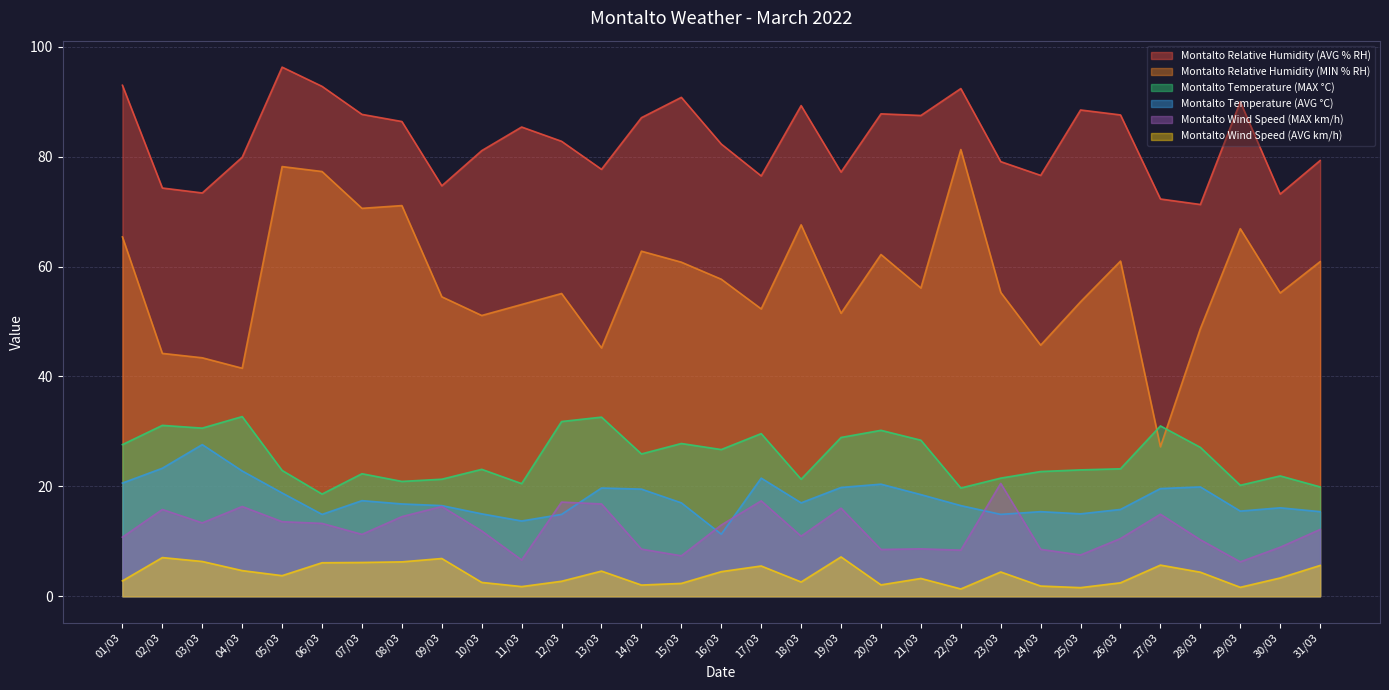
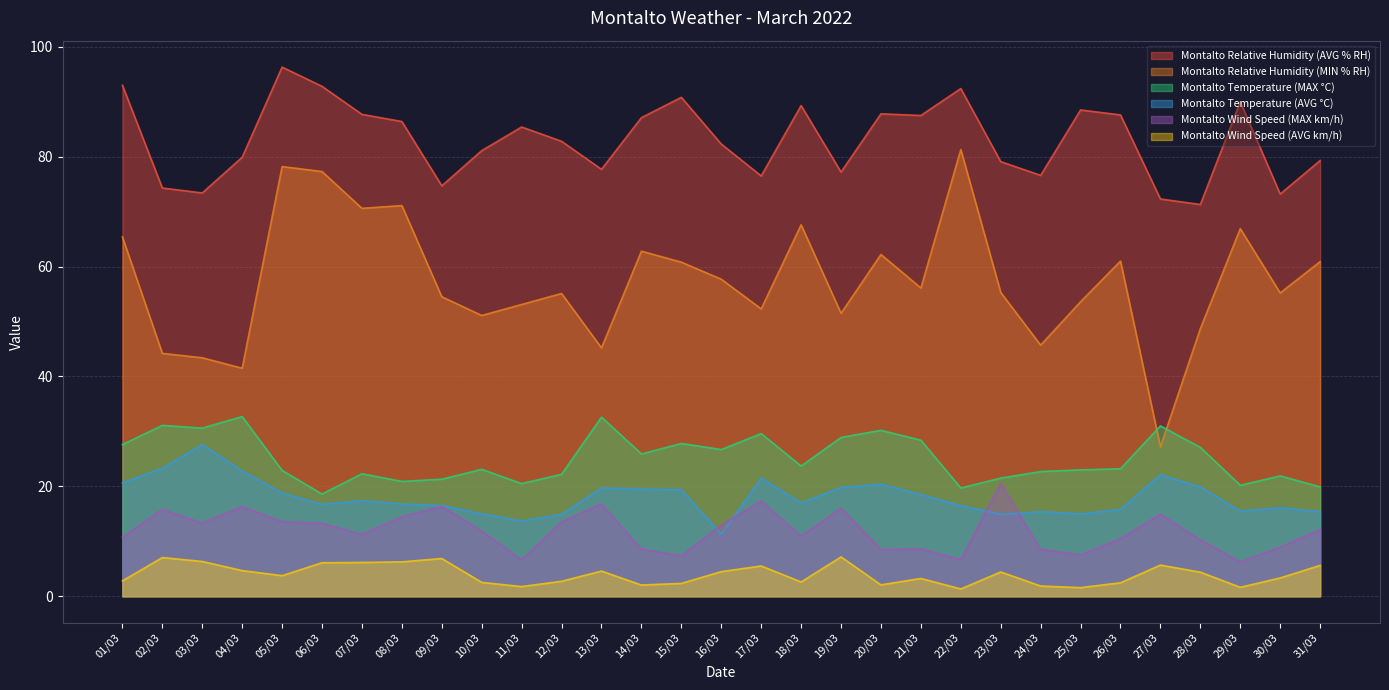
  {
    "Montalto Temperature (MAX °C)": {
      "01/03": 28,
      "02/03": 31,
      "03/03": 31,
      "04/03": 33,
      "05/03": 23,
      "06/03": 19,
      "07/03": 22,
      "08/03": 21,
      "09/03": 21,
      "10/03": 23,
      "11/03": 21,
-     "12/03": 32,
+     "12/03": 22,
      "13/03": 33,
      "14/03": 26,
      "15/03": 28,
      "16/03": 27,
      "17/03": 30,
-     "18/03": 21,
+     "18/03": 24,
      "19/03": 29,
      "20/03": 30,
      "21/03": 28,
      "22/03": 20,
      "23/03": 22,
      "24/03": 23,
      "25/03": 23,
      "26/03": 23,
      "27/03": 31,
      "28/03": 27,
      "29/03": 20,
      "30/03": 22,
      "31/03": 20
    },
    "Montalto Temperature (AVG °C)": {
      "01/03": 21,
      "02/03": 23,
      "03/03": 28,
      "04/03": 23,
      "05/03": 19,
-     "06/03": 15,
+     "06/03": 17,
      "07/03": 17,
      "08/03": 17,
      "10/03": 15,
      "11/03": 14,
      "12/03": 15,
      "13/03": 20,
      "14/03": 20,
-     "15/03": 17,
+     "15/03": 19,
      "16/03": 11,
      "17/03": 22,
      "18/03": 17,
      "19/03": 20,
      "20/03": 20,
      "21/03": 19,
      "22/03": 17,
      "23/03": 15,
      "24/03": 15,
      "25/03": 15,
      "26/03": 16,
-     "27/03": 20,
+     "27/03": 22,
      "28/03": 20,
      "29/03": 16,
      "30/03": 16,
      "31/03": 15
    },
    "Montalto Wind Speed (MAX km/h)": {
      "01/03": 11,
      "02/03": 16,
      "03/03": 13,
      "04/03": 16,
      "05/03": 14,
      "06/03": 13,
      "07/03": 11,
      "08/03": 14,
      "10/03": 12,
      "11/03": 7,
-     "12/03": 17,
+     "12/03": 14,
      "13/03": 17,
      "14/03": 9,
      "15/03": 7,
      "16/03": 13,
      "17/03": 17,
      "18/03": 11,
      "19/03": 16,
      "20/03": 9,
      "21/03": 9,
-     "22/03": 8,
+     "22/03": 7,
      "23/03": 21,
      "24/03": 9,
      "25/03": 8,
      "26/03": 11,
      "27/03": 15,
      "28/03": 10,
      "29/03": 6,
      "30/03": 9,
      "31/03": 12
    }
  }
